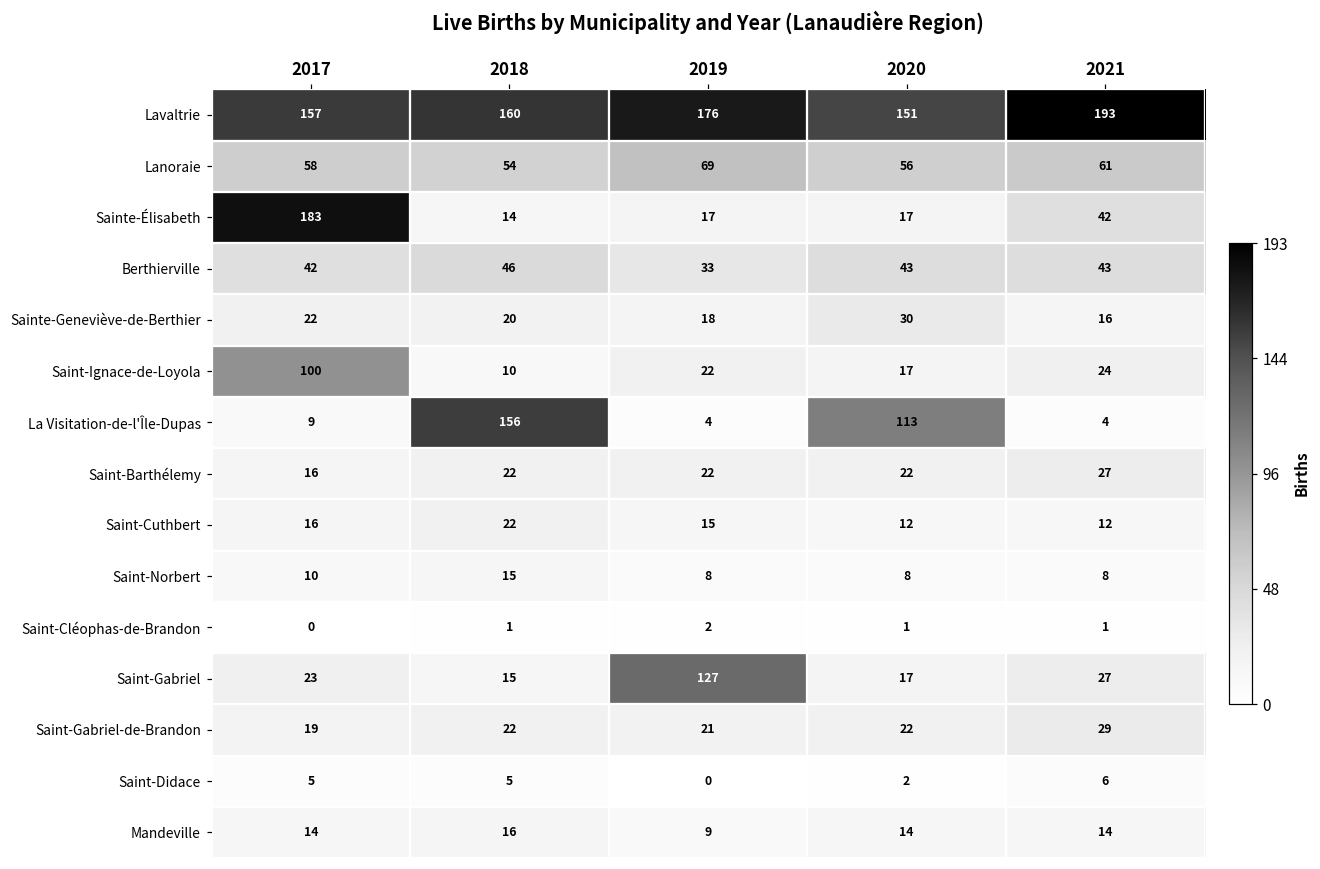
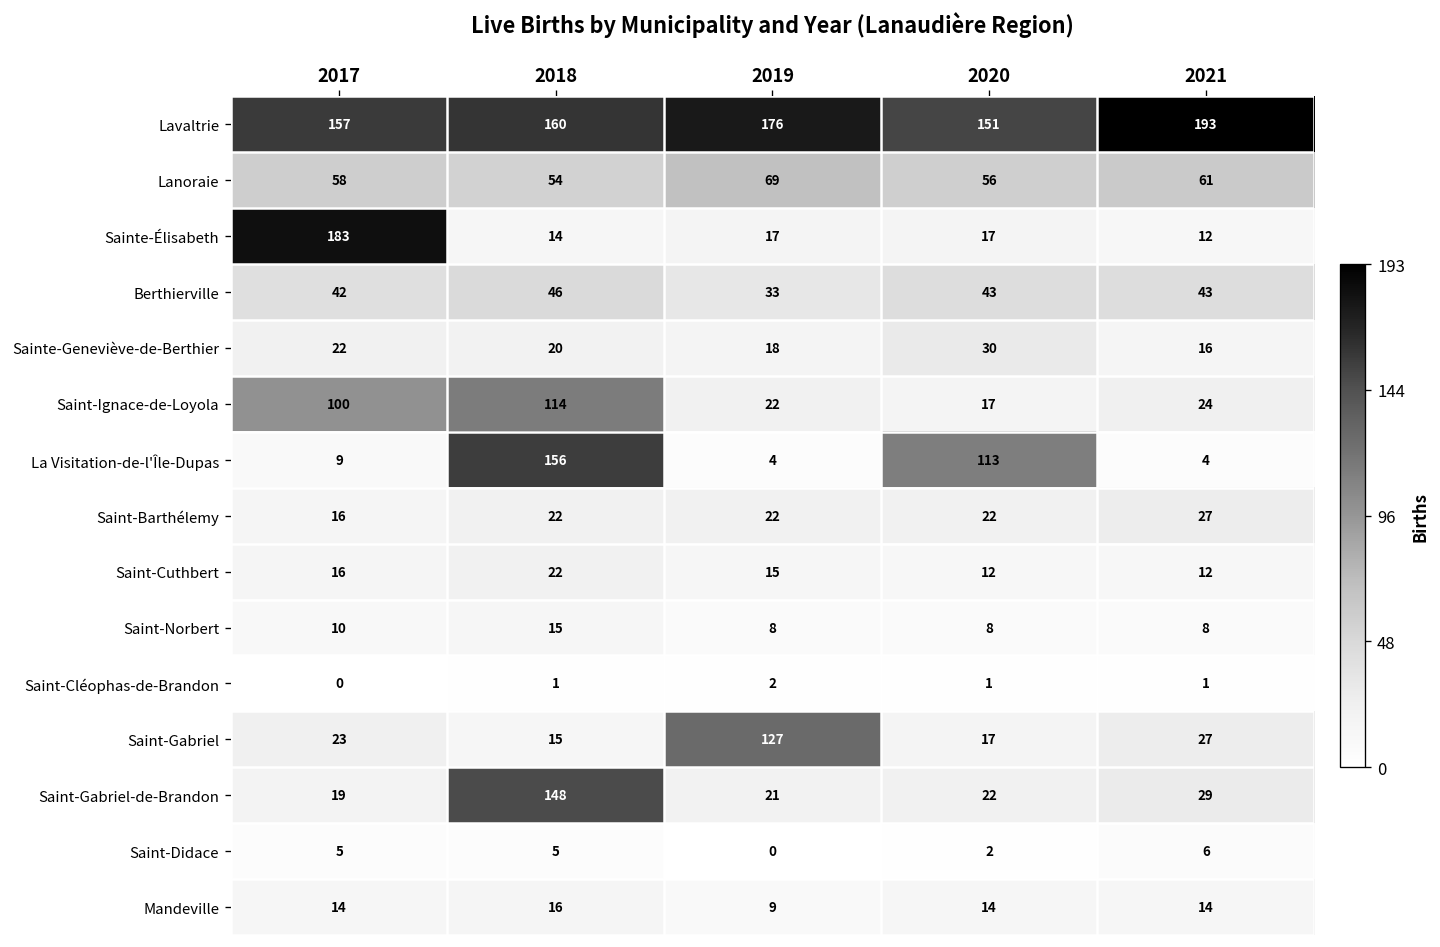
  {
    "Lavaltrie": {
      "2017": 157,
      "2018": 160,
      "2019": 176,
      "2020": 151,
      "2021": 193
    },
    "Lanoraie": {
      "2017": 58,
      "2018": 54,
      "2019": 69,
      "2020": 56,
      "2021": 61
    },
    "Sainte-Élisabeth": {
      "2017": 183,
      "2018": 14,
      "2019": 17,
      "2020": 17,
-     "2021": 42
+     "2021": 12
    },
    "Berthierville": {
      "2017": 42,
      "2018": 46,
      "2019": 33,
      "2020": 43,
      "2021": 43
    },
    "Sainte-Geneviève-de-Berthier": {
      "2017": 22,
      "2018": 20,
      "2019": 18,
      "2020": 30,
      "2021": 16
    },
    "Saint-Ignace-de-Loyola": {
      "2017": 100,
-     "2018": 10,
+     "2018": 114,
      "2019": 22,
      "2020": 17,
      "2021": 24
    },
    "La Visitation-de-l'Île-Dupas": {
      "2017": 9,
      "2018": 156,
      "2019": 4,
      "2020": 113,
      "2021": 4
    },
    "Saint-Barthélemy": {
      "2017": 16,
      "2018": 22,
      "2019": 22,
      "2020": 22,
      "2021": 27
    },
    "Saint-Cuthbert": {
      "2017": 16,
      "2018": 22,
      "2019": 15,
      "2020": 12,
      "2021": 12
    },
    "Saint-Norbert": {
      "2017": 10,
      "2018": 15,
      "2019": 8,
      "2020": 8,
      "2021": 8
    },
    "Saint-Cléophas-de-Brandon": {
      "2017": 0,
      "2018": 1,
      "2019": 2,
      "2020": 1,
      "2021": 1
    },
    "Saint-Gabriel": {
      "2017": 23,
      "2018": 15,
      "2019": 127,
      "2020": 17,
      "2021": 27
    },
    "Saint-Gabriel-de-Brandon": {
      "2017": 19,
-     "2018": 22,
+     "2018": 148,
      "2019": 21,
      "2020": 22,
      "2021": 29
    },
    "Saint-Didace": {
      "2017": 5,
      "2018": 5,
      "2019": 0,
      "2020": 2,
      "2021": 6
    },
    "Mandeville": {
      "2017": 14,
      "2018": 16,
      "2019": 9,
      "2020": 14,
      "2021": 14
    }
  }
